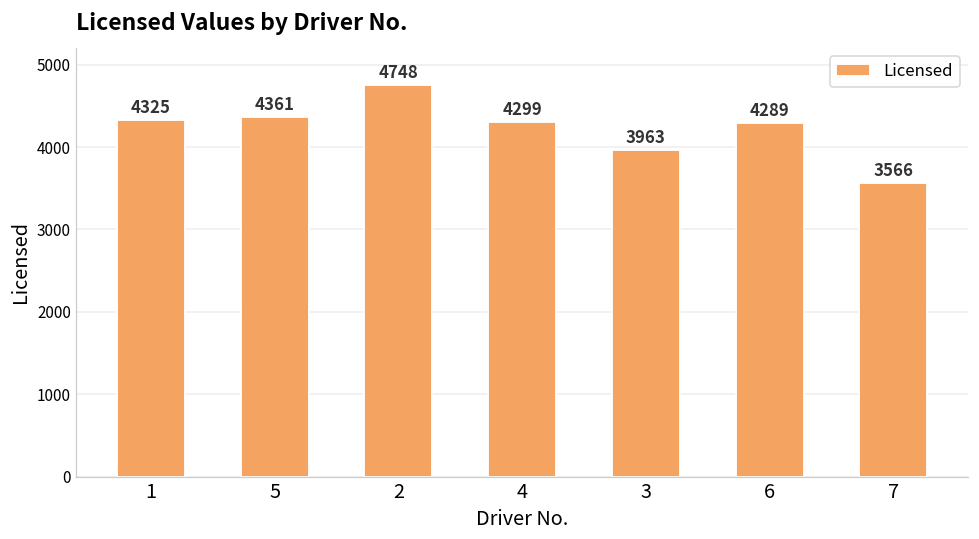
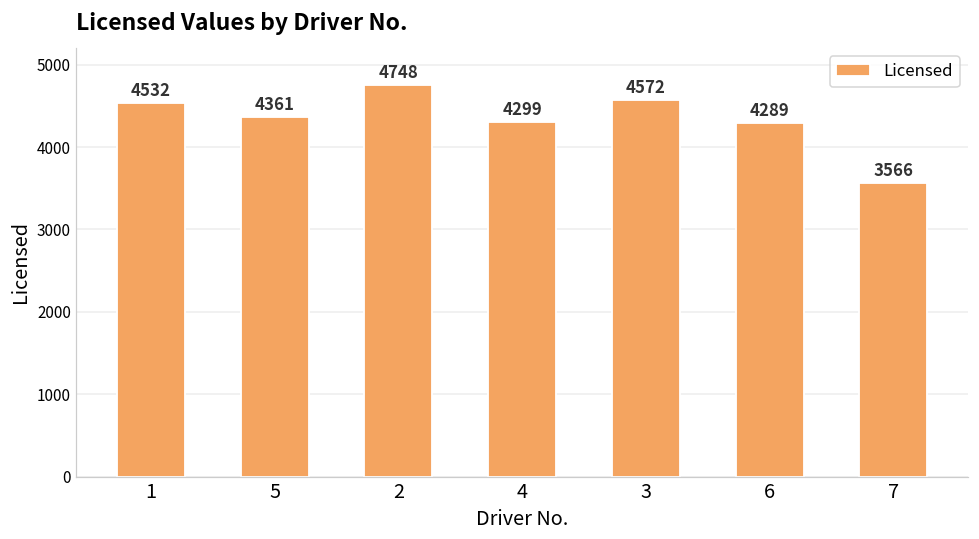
  {
-   "1": 4325,
+   "1": 4532,
    "5": 4361,
    "2": 4748,
    "4": 4299,
-   "3": 3963,
+   "3": 4572,
    "6": 4289,
    "7": 3566
  }
